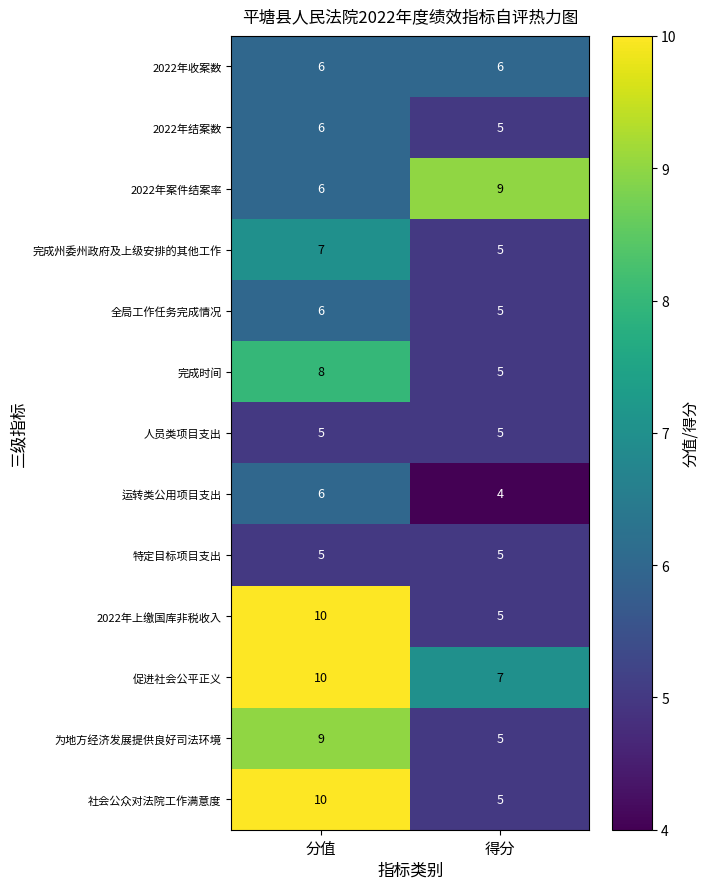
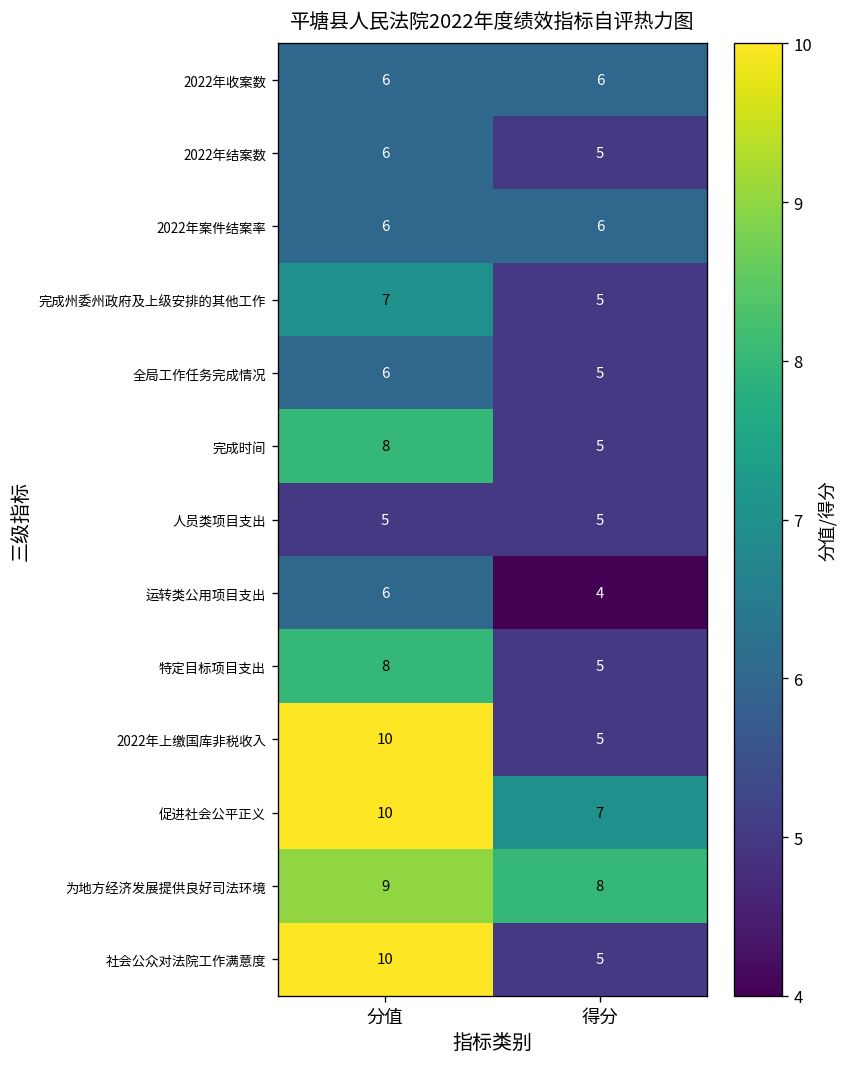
  {
    "2022年收案数": {
      "分值": 6,
      "得分": 6
    },
    "2022年结案数": {
      "分值": 6,
      "得分": 5
    },
    "2022年案件结案率": {
      "分值": 6,
-     "得分": 9
+     "得分": 6
    },
    "完成州委州政府及上级安排的其他工作": {
      "分值": 7,
      "得分": 5
    },
    "全局工作任务完成情况": {
      "分值": 6,
      "得分": 5
    },
    "完成时间": {
      "分值": 8,
      "得分": 5
    },
    "人员类项目支出": {
      "分值": 5,
      "得分": 5
    },
    "运转类公用项目支出": {
      "分值": 6,
      "得分": 4
    },
    "特定目标项目支出": {
-     "分值": 5,
+     "分值": 8,
      "得分": 5
    },
    "2022年上缴国库非税收入": {
      "分值": 10,
      "得分": 5
    },
    "促进社会公平正义": {
      "分值": 10,
      "得分": 7
    },
    "为地方经济发展提供良好司法环境": {
      "分值": 9,
-     "得分": 5
+     "得分": 8
    },
    "社会公众对法院工作满意度": {
      "分值": 10,
      "得分": 5
    }
  }
